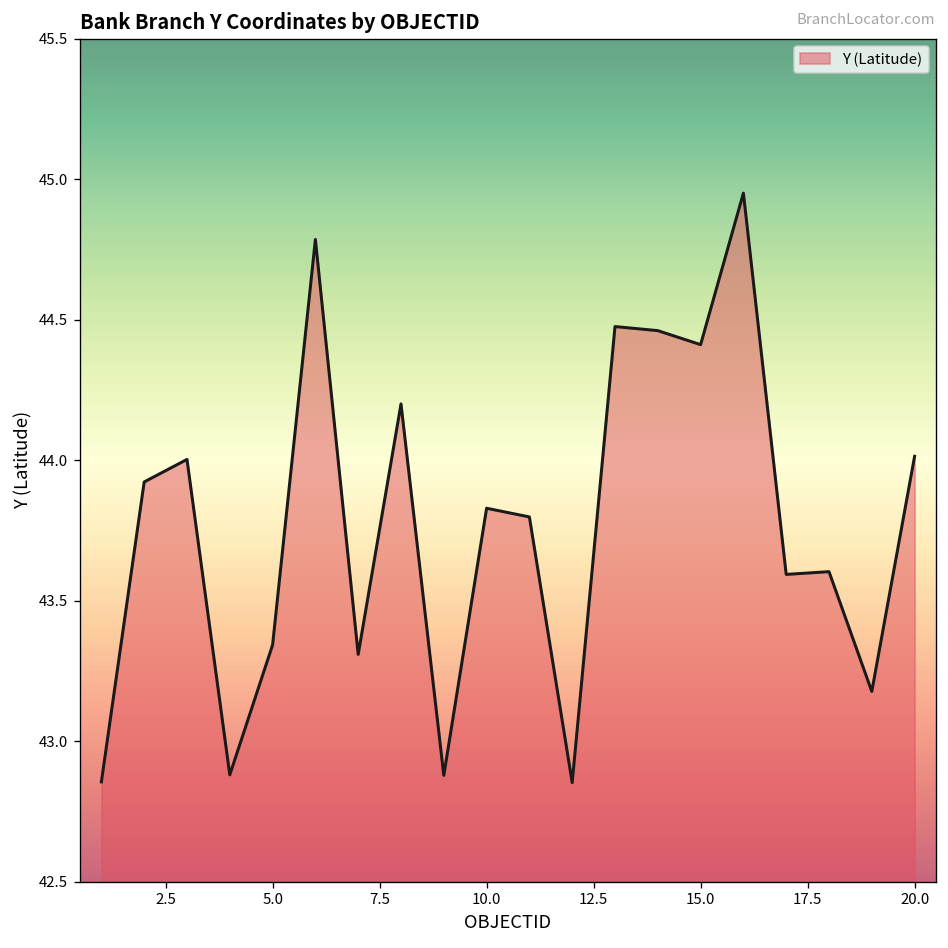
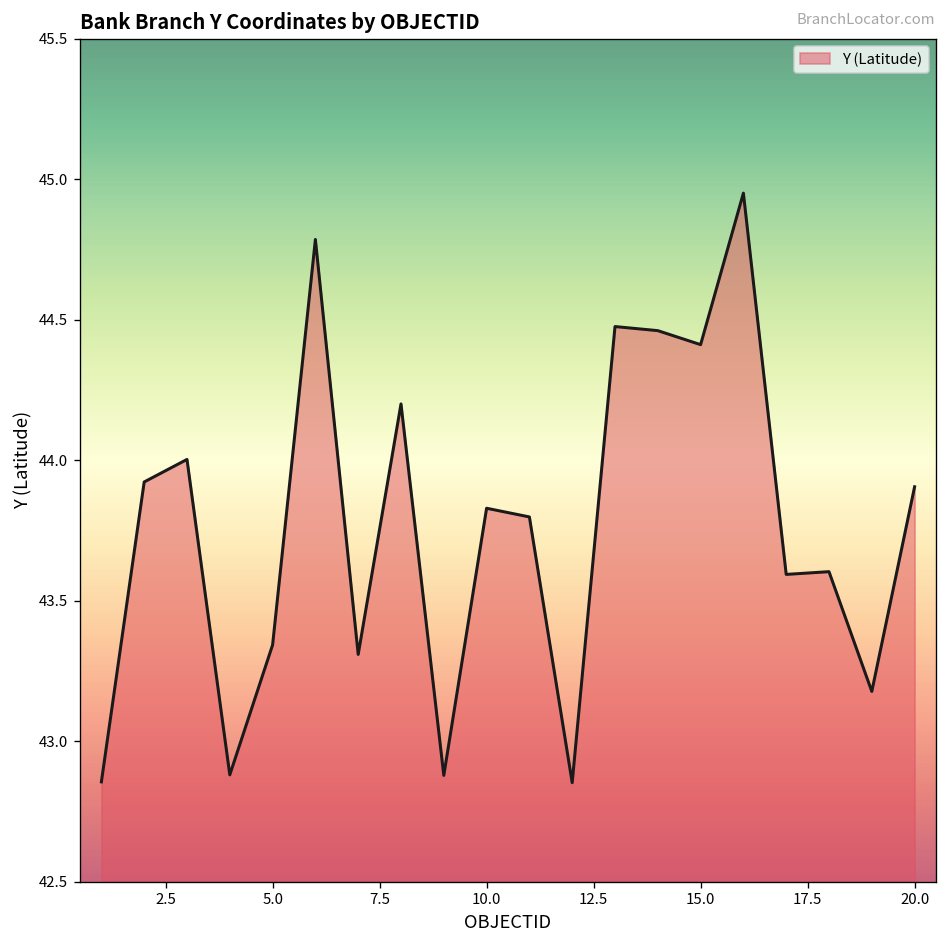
  {
    "5.0": 43.34,
    "10.0": 43.83,
    "15.0": 44.41,
-   "20.0": 44.01
+   "20.0": 43.91
  }
